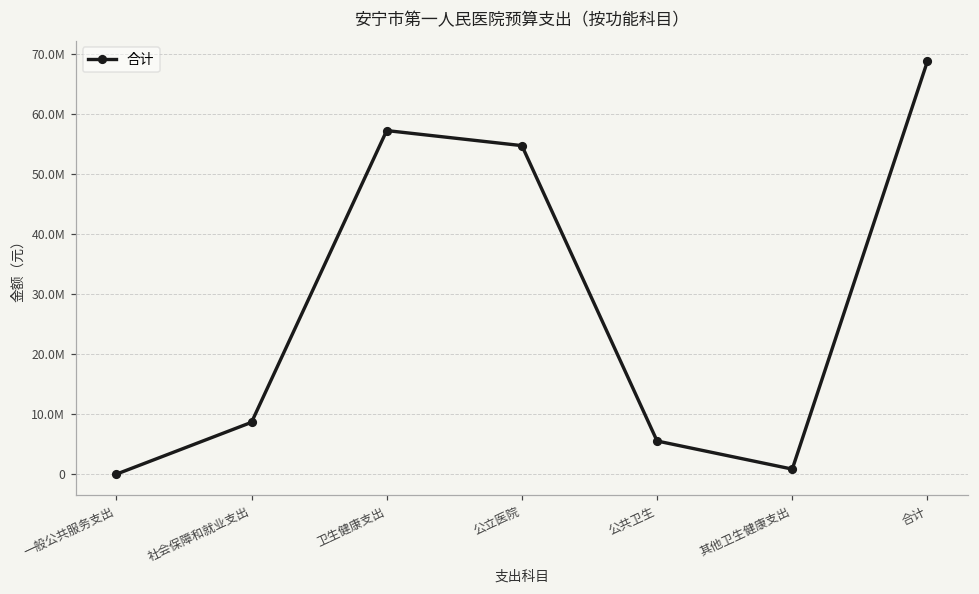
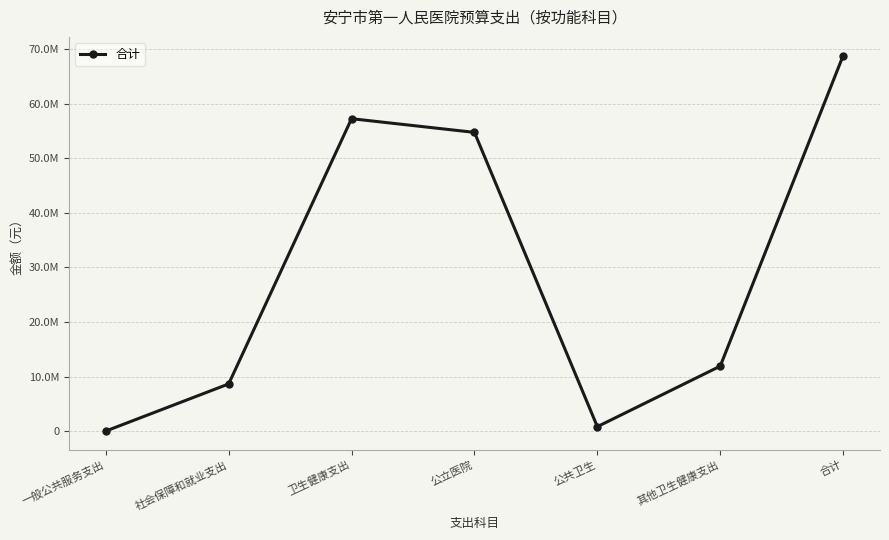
  {
    "一般公共服务支出": 0,
    "社会保障和就业支出": 9000000,
    "卫生健康支出": 57000000,
    "公立医院": 55000000,
-   "公共卫生": 6000000,
-   "其他卫生健康支出": 1000000,
+   "公共卫生": 1000000,
+   "其他卫生健康支出": 12000000,
    "合计": 69000000
  }
